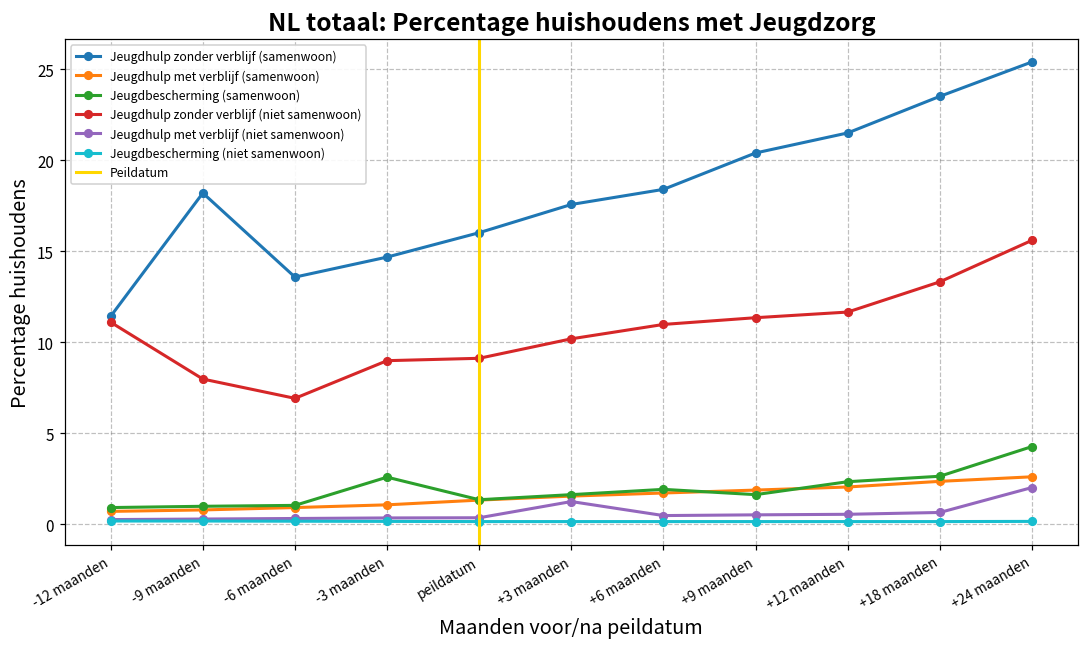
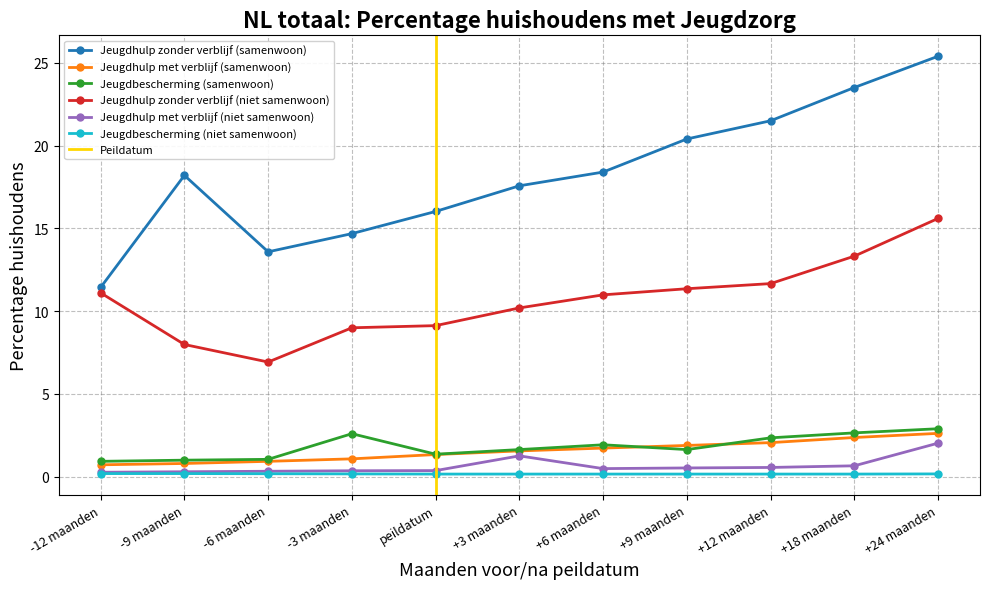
  {
    "Jeugdhulp zonder verblijf (samenwoon)": {
      "-12 maanden": 11.4,
      "-9 maanden": 18.2,
      "-6 maanden": 13.6,
      "-3 maanden": 14.7,
      "peildatum": 16.0,
      "+3 maanden": 17.6,
      "+6 maanden": 18.4,
      "+9 maanden": 20.4,
      "+12 maanden": 21.5,
      "+18 maanden": 23.5,
      "+24 maanden": 25.4
    },
    "Jeugdhulp met verblijf (samenwoon)": {
      "-12 maanden": 0.7,
      "-9 maanden": 0.8,
      "-3 maanden": 1.1,
      "+6 maanden": 1.7,
      "+9 maanden": 1.9,
      "+12 maanden": 2.1,
      "+18 maanden": 2.4,
      "+24 maanden": 2.6
    },
    "Jeugdbescherming (samenwoon)": {
      "-12 maanden": 0.9,
      "-9 maanden": 1.0,
      "-3 maanden": 2.6,
      "+6 maanden": 1.9,
      "+9 maanden": 1.6,
      "+12 maanden": 2.3,
      "+18 maanden": 2.6,
-     "+24 maanden": 4.3
+     "+24 maanden": 2.9
    },
    "Jeugdhulp zonder verblijf (niet samenwoon)": {
      "-12 maanden": 11.1,
      "-9 maanden": 8.0,
      "-6 maanden": 6.9,
      "-3 maanden": 9.0,
      "peildatum": 9.1,
      "+3 maanden": 10.2,
      "+6 maanden": 11.0,
      "+9 maanden": 11.4,
      "+12 maanden": 11.7,
      "+18 maanden": 13.3,
      "+24 maanden": 15.6
    },
    "Jeugdhulp met verblijf (niet samenwoon)": {
      "-3 maanden": 0.4,
      "peildatum": 0.4,
      "+3 maanden": 1.3,
      "+6 maanden": 0.5,
      "+9 maanden": 0.5,
      "+12 maanden": 0.6,
      "+18 maanden": 0.7,
      "+24 maanden": 2.0
    },
    "Jeugdbescherming (niet samenwoon)": {
      "-3 maanden": 0.2,
      "peildatum": 0.2,
      "+3 maanden": 0.2,
      "+6 maanden": 0.2,
      "+9 maanden": 0.2,
      "+12 maanden": 0.2,
      "+18 maanden": 0.2,
      "+24 maanden": 0.2
    }
  }
